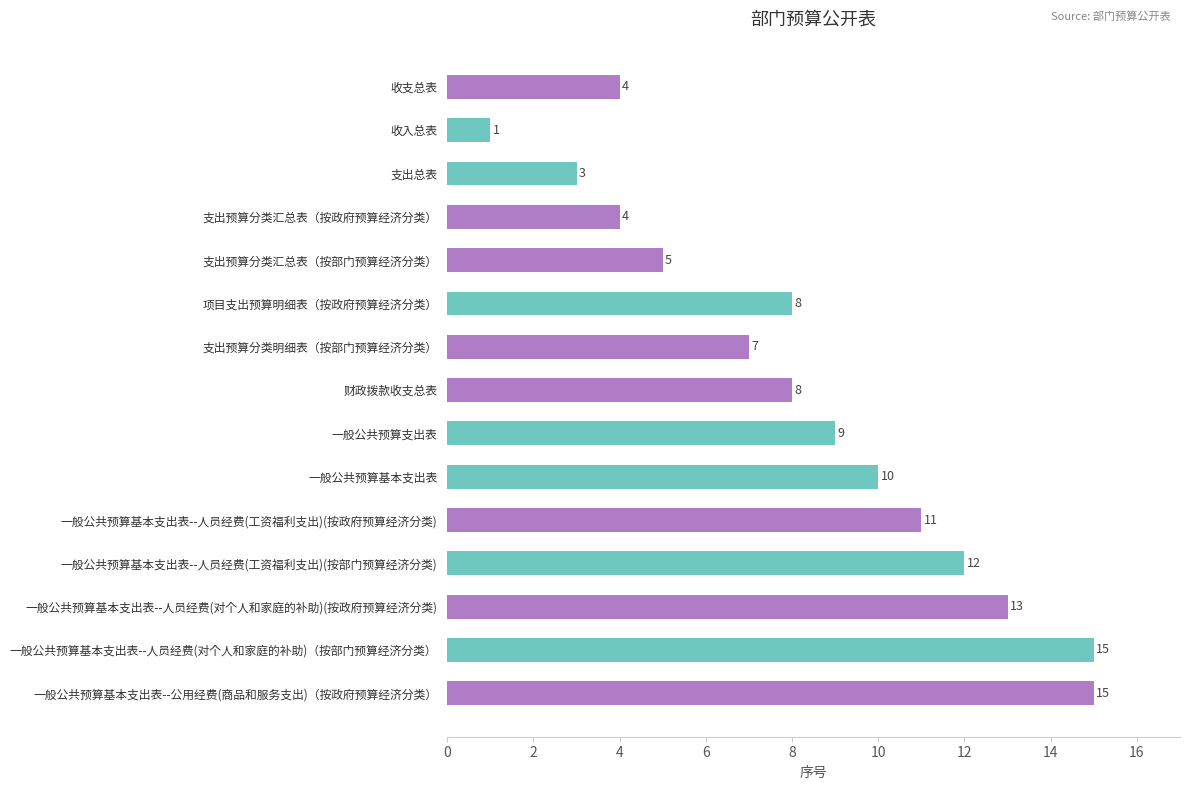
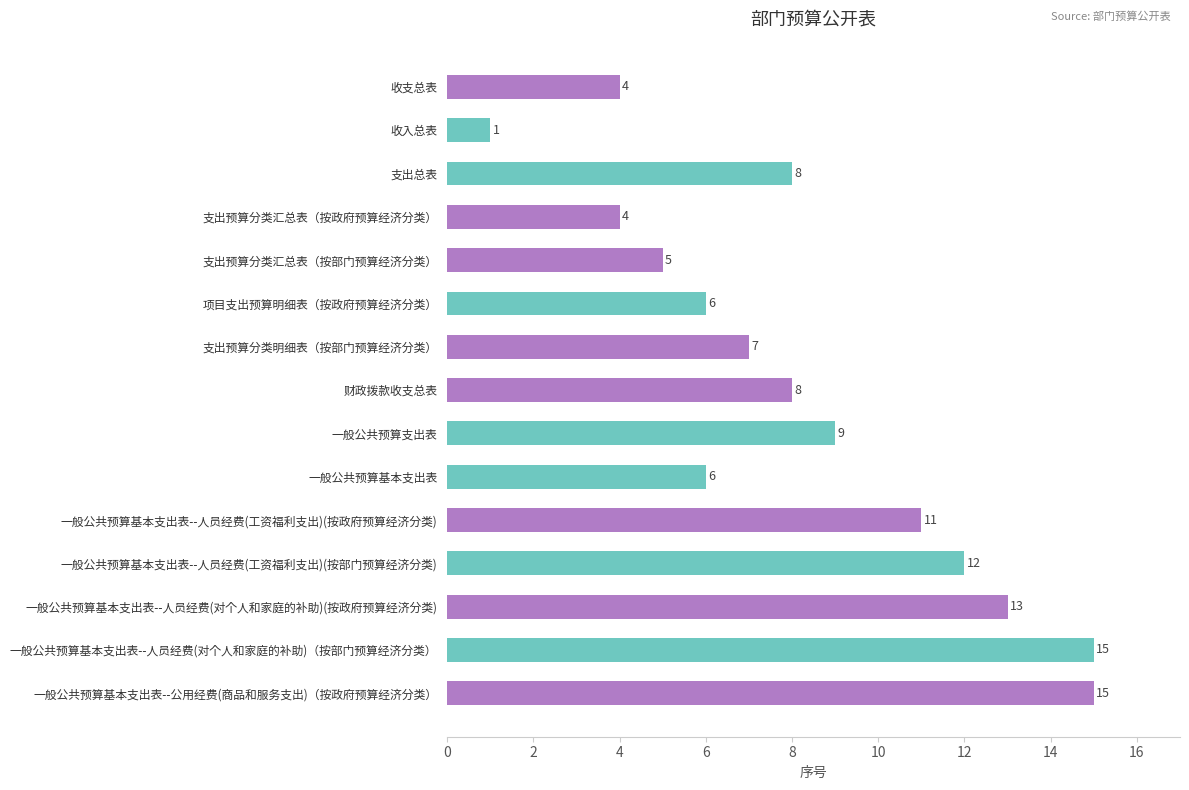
  {
    "收支总表": 4,
    "收入总表": 1,
-   "支出总表": 3,
+   "支出总表": 8,
    "支出预算分类汇总表（按政府预算经济分类）": 4,
    "支出预算分类汇总表（按部门预算经济分类）": 5,
-   "项目支出预算明细表（按政府预算经济分类）": 8,
+   "项目支出预算明细表（按政府预算经济分类）": 6,
    "支出预算分类明细表（按部门预算经济分类）": 7,
    "财政拨款收支总表": 8,
    "一般公共预算支出表": 9,
-   "一般公共预算基本支出表": 10,
+   "一般公共预算基本支出表": 6,
    "一般公共预算基本支出表--人员经费(工资福利支出)(按政府预算经济分类)": 11,
    "一般公共预算基本支出表--人员经费(工资福利支出)(按部门预算经济分类)": 12,
    "一般公共预算基本支出表--人员经费(对个人和家庭的补助)(按政府预算经济分类)": 13,
    "一般公共预算基本支出表--人员经费(对个人和家庭的补助)（按部门预算经济分类）": 15,
    "一般公共预算基本支出表--公用经费(商品和服务支出)（按政府预算经济分类）": 15
  }
